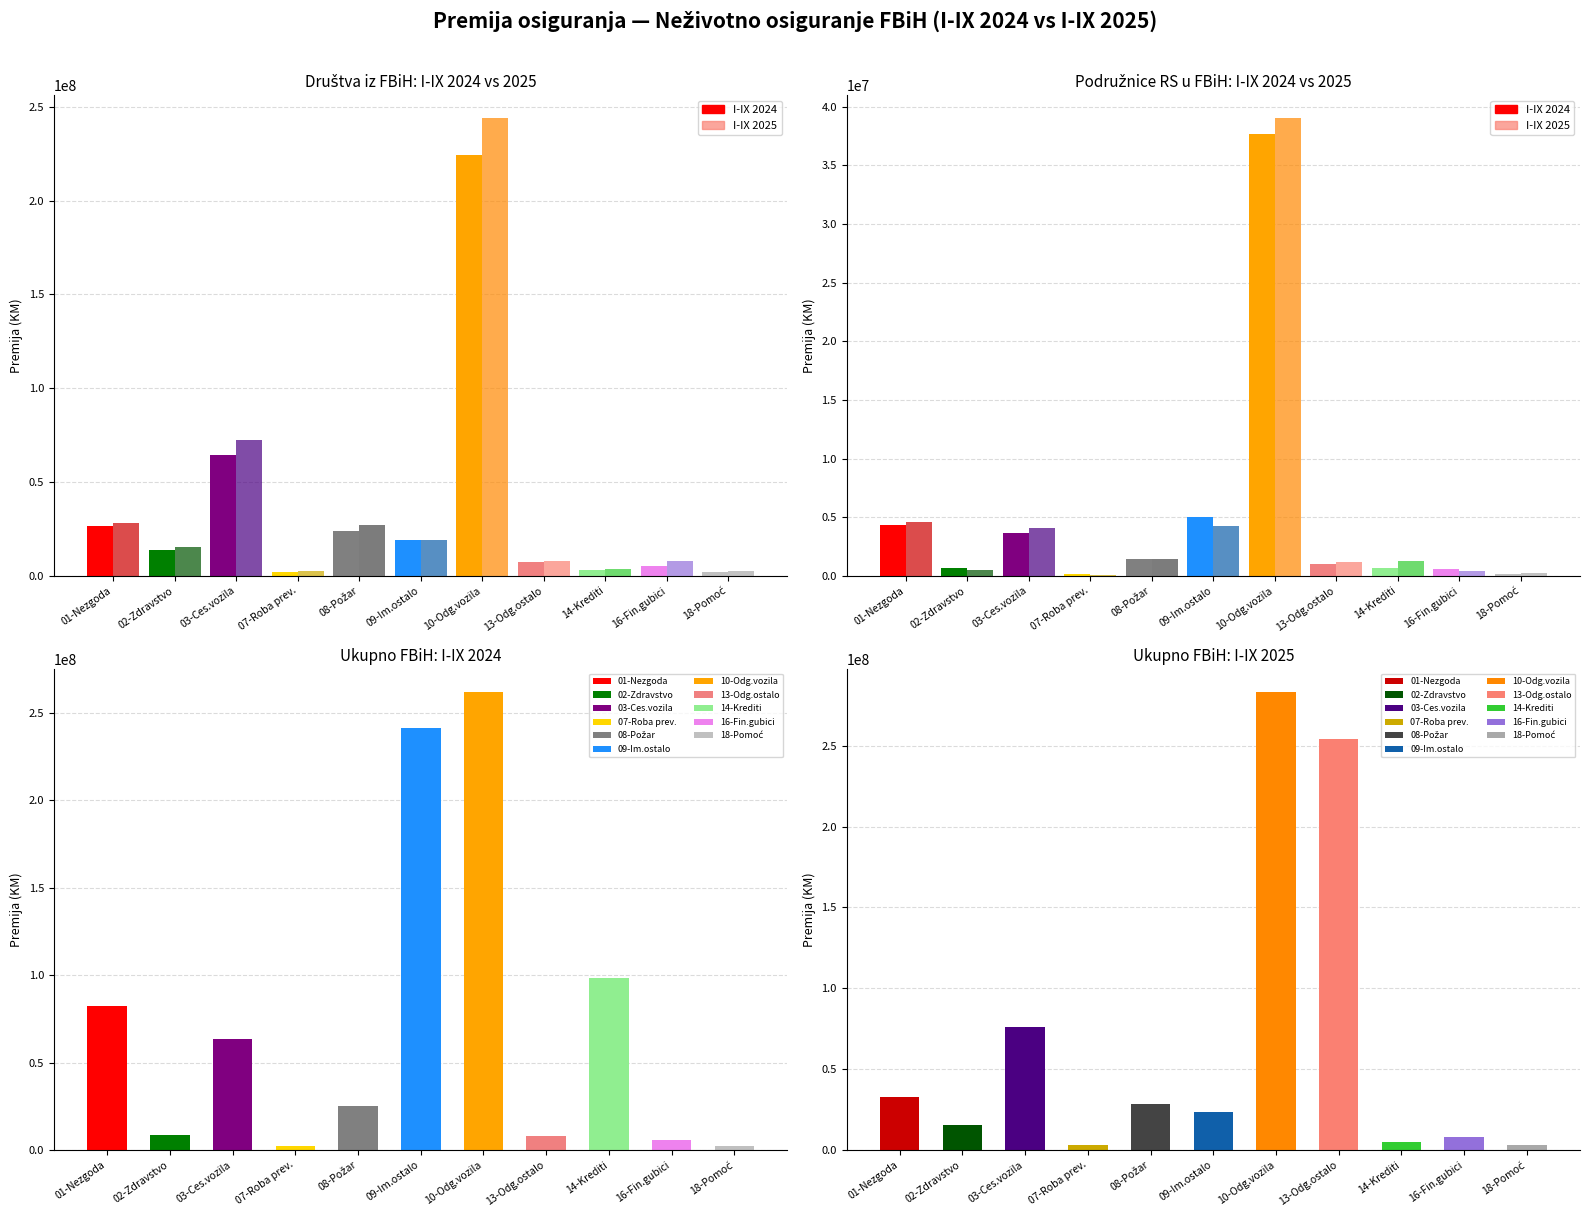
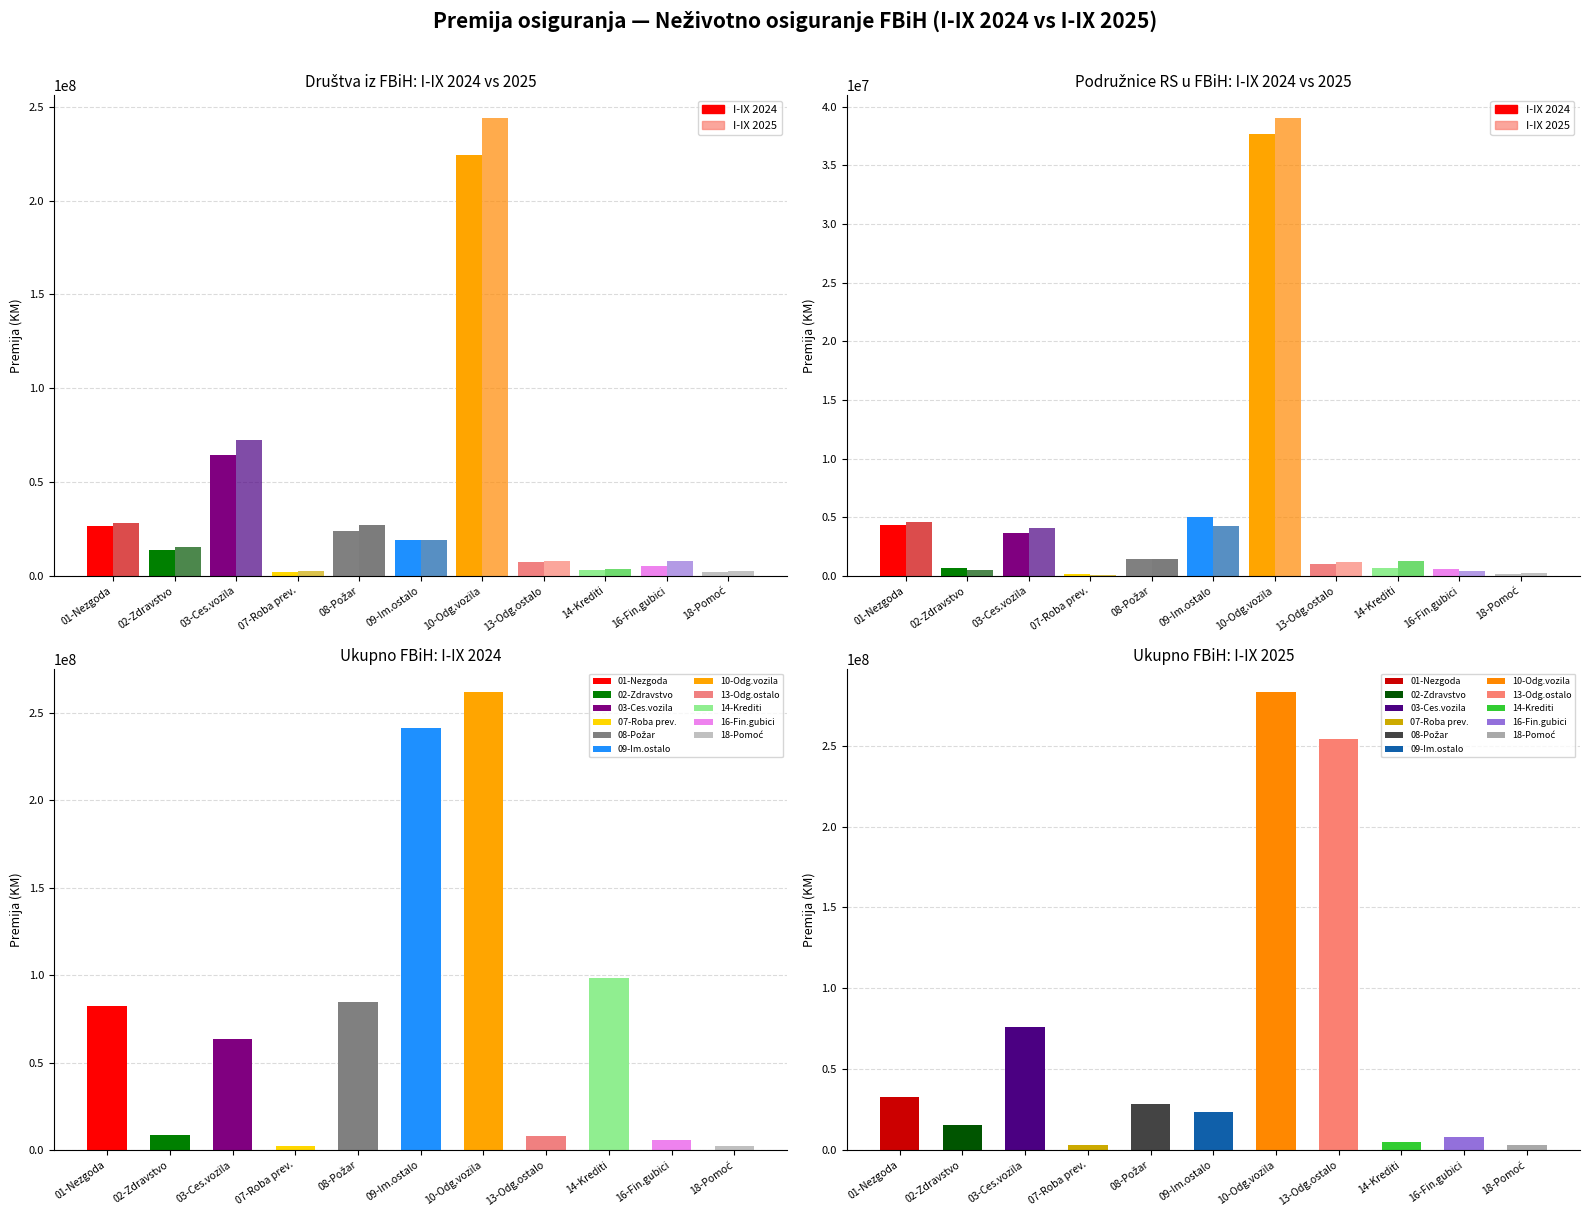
  {
    "Ukupno FBiH: I-IX 2024": {
      "01-Nezgoda": 82000000,
      "02-Zdravstvo": 9000000,
      "03-Ces.vozila": 63000000,
      "07-Roba prev.": 2000000,
-     "08-Požar": 25000000,
+     "08-Požar": 85000000,
      "09-Im.ostalo": 242000000,
      "10-Odg.vozila": 262000000,
      "13-Odg.ostalo": 8000000,
      "14-Krediti": 99000000,
      "16-Fin.gubici": 6000000,
      "18-Pomoć": 2000000
    },
    "Ukupno FBiH: I-IX 2025": {
      "01-Nezgoda": 33000000,
      "02-Zdravstvo": 16000000,
      "03-Ces.vozila": 76000000,
      "07-Roba prev.": 3000000,
      "08-Požar": 28000000,
      "09-Im.ostalo": 23000000,
      "10-Odg.vozila": 283000000,
      "13-Odg.ostalo": 254000000,
      "14-Krediti": 5000000,
      "16-Fin.gubici": 8000000,
      "18-Pomoć": 3000000
    }
  }
